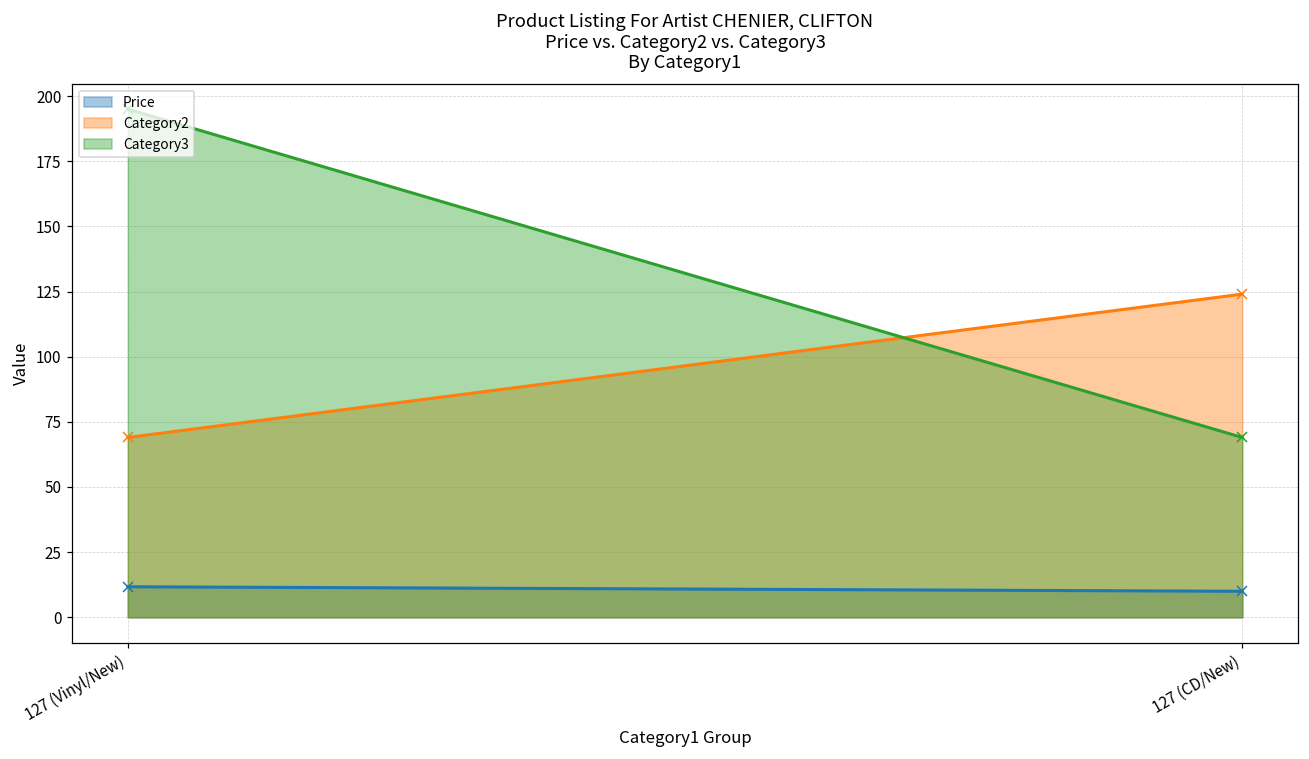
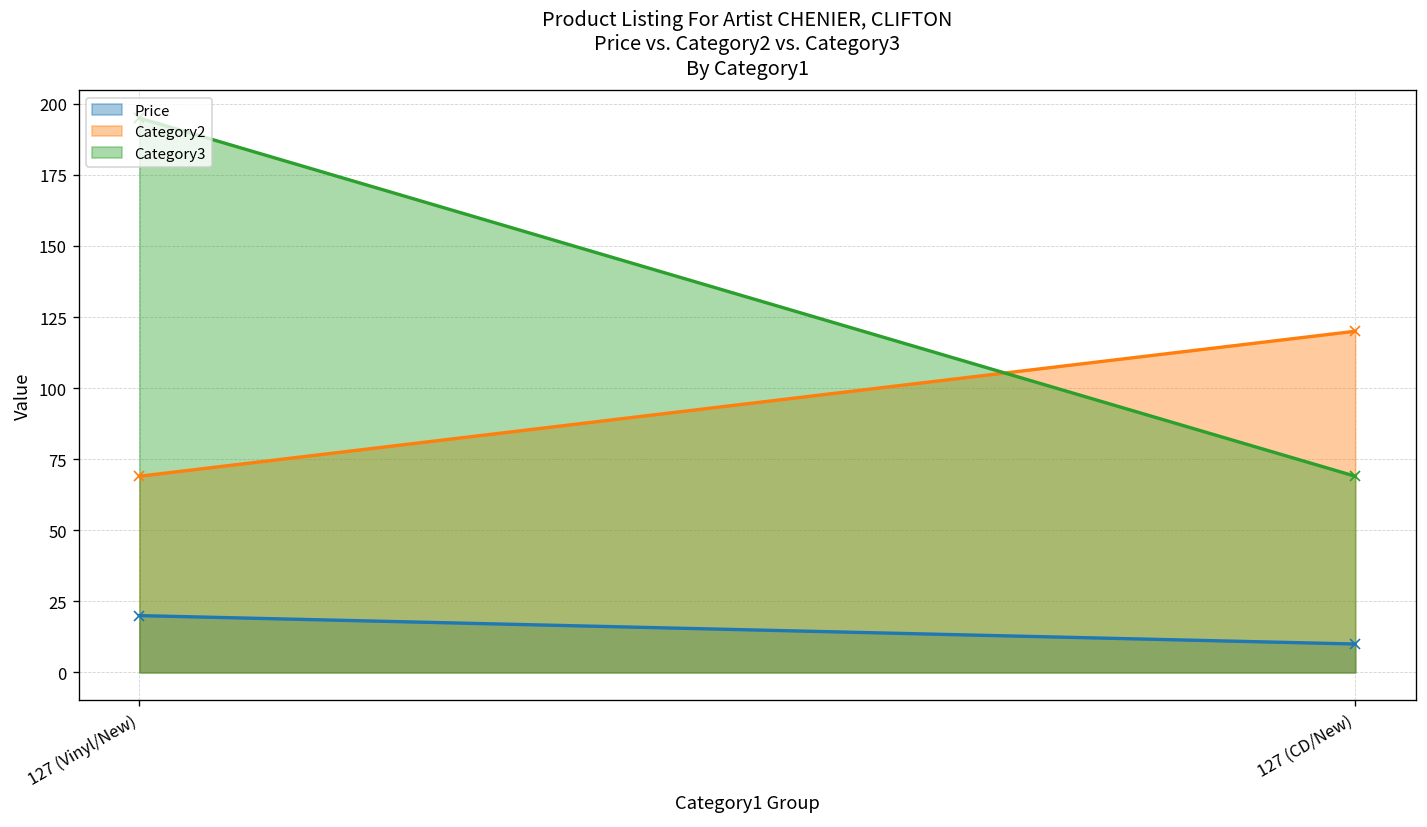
  {
    "Price": {
-     "127 (Vinyl/New)": 12,
+     "127 (Vinyl/New)": 20,
      "127 (CD/New)": 10
    },
    "Category2": {
      "127 (Vinyl/New)": 69,
-     "127 (CD/New)": 124
+     "127 (CD/New)": 120
    },
    "Category3": {
      "127 (CD/New)": 69
    }
  }
